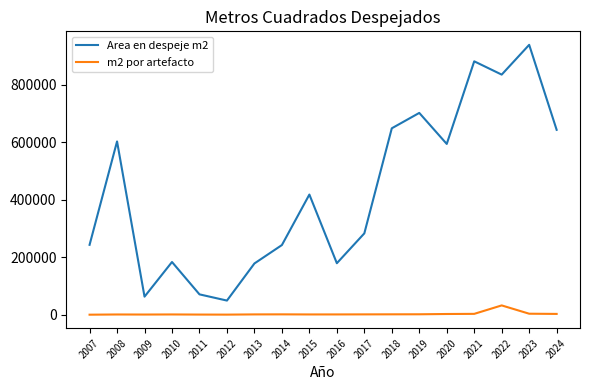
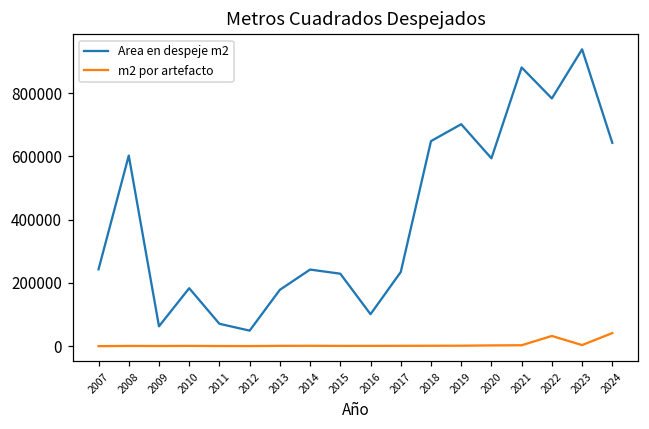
  {
    "Area en despeje m2": {
      "2007": 240000,
      "2008": 600000,
      "2009": 60000,
      "2010": 180000,
      "2011": 70000,
      "2012": 50000,
      "2013": 180000,
      "2014": 240000,
-     "2015": 420000,
-     "2016": 180000,
-     "2017": 280000,
+     "2015": 230000,
+     "2016": 100000,
+     "2017": 230000,
      "2018": 650000,
      "2019": 700000,
      "2020": 590000,
      "2021": 880000,
-     "2022": 830000,
+     "2022": 780000,
      "2023": 940000,
      "2024": 640000
    },
    "m2 por artefacto": {
      "2007": 0,
      "2008": 0,
      "2009": 0,
      "2010": 0,
      "2011": 0,
      "2012": 0,
      "2013": 0,
      "2014": 0,
      "2015": 0,
      "2016": 0,
      "2017": 0,
      "2018": 0,
      "2019": 0,
      "2020": 0,
      "2021": 0,
      "2022": 30000,
      "2023": 0,
-     "2024": 0
+     "2024": 40000
    }
  }
